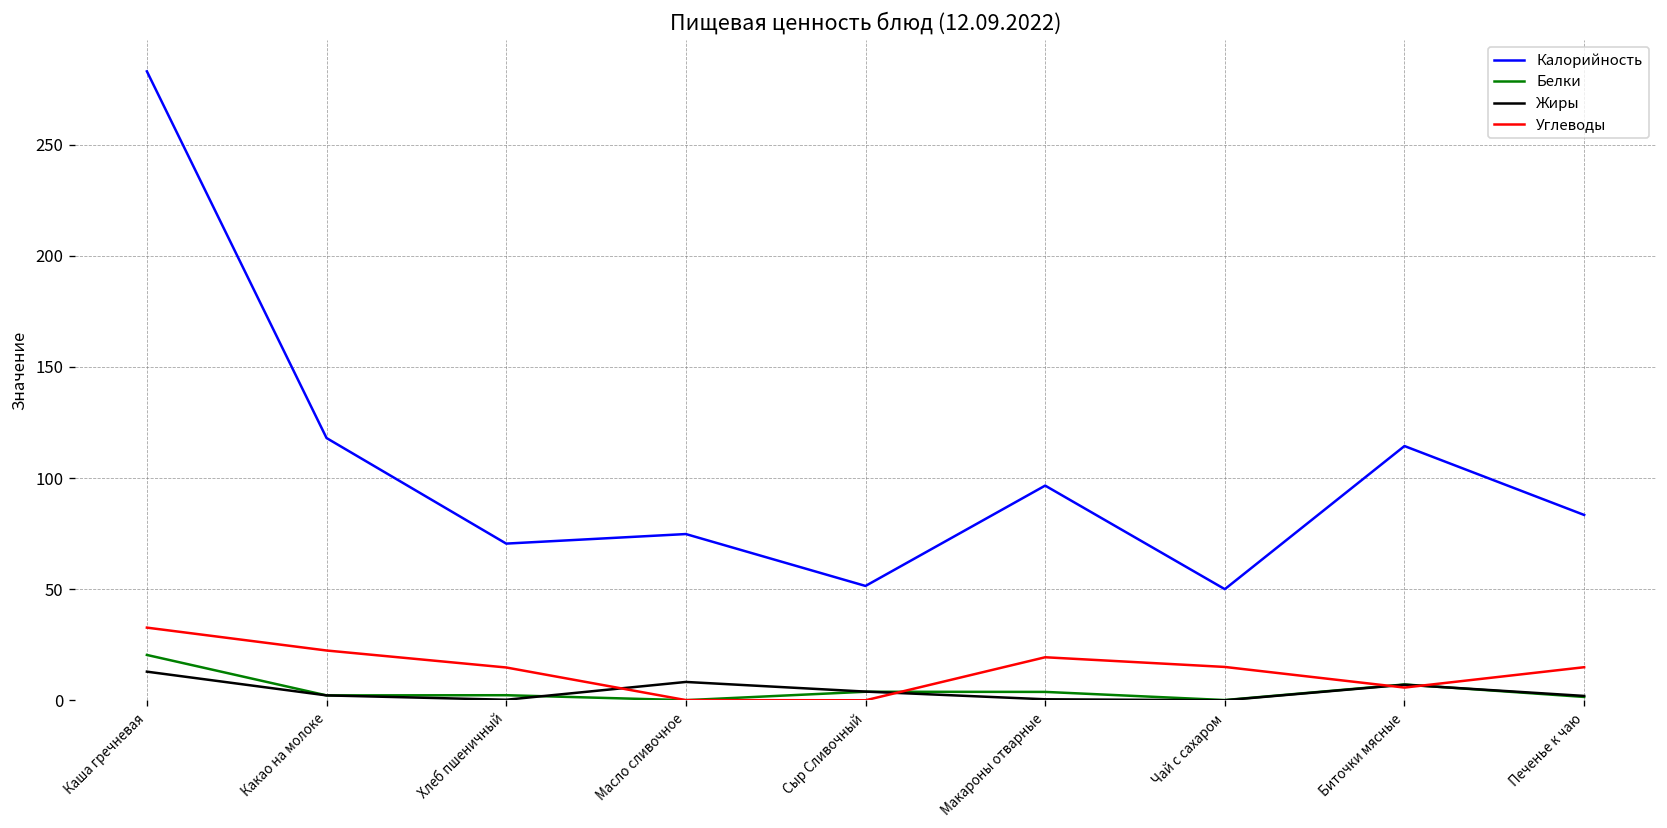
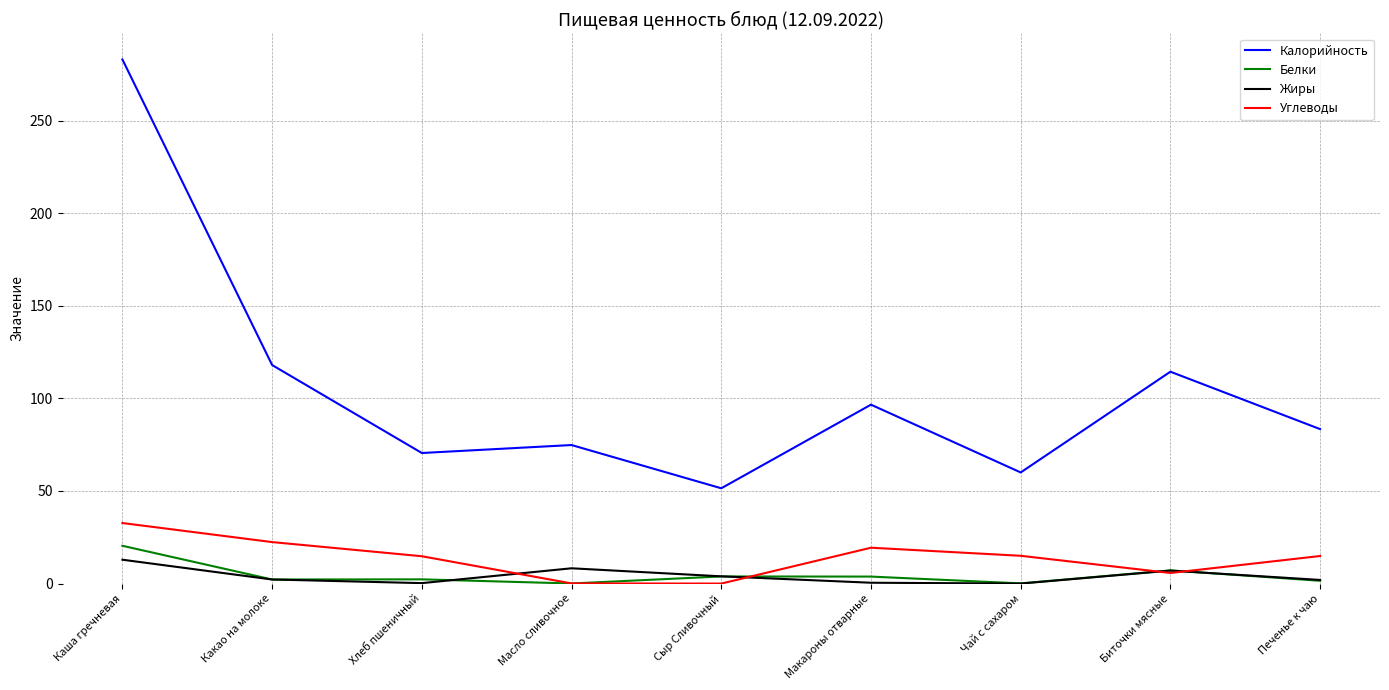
  {
    "Калорийность": {
      "Каша гречневая": 283,
      "Какао на молоке": 118,
      "Хлеб пшеничный": 71,
      "Масло сливочное": 75,
      "Сыр Сливочный": 51,
      "Макароны отварные": 97,
-     "Чай с сахаром": 50,
+     "Чай с сахаром": 60,
      "Биточки мясные": 114,
      "Печенье к чаю": 83
    },
    "Белки": {
      "Каша гречневая": 20,
      "Хлеб пшеничный": 2,
      "Макароны отварные": 4
    },
    "Жиры": {
      "Каша гречневая": 13,
      "Хлеб пшеничный": 0,
      "Масло сливочное": 8,
      "Макароны отварные": 0
    },
    "Углеводы": {
      "Каша гречневая": 33,
      "Какао на молоке": 22,
      "Хлеб пшеничный": 15,
      "Сыр Сливочный": 0,
      "Макароны отварные": 19,
      "Чай с сахаром": 15,
      "Печенье к чаю": 15
    }
  }
